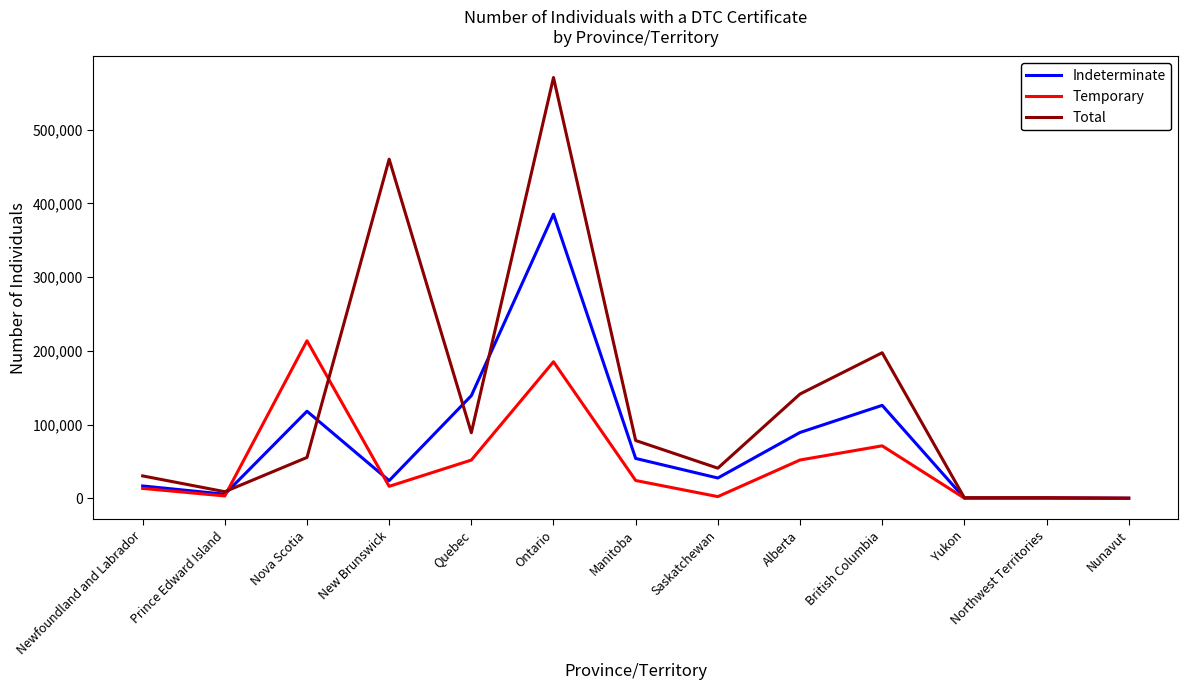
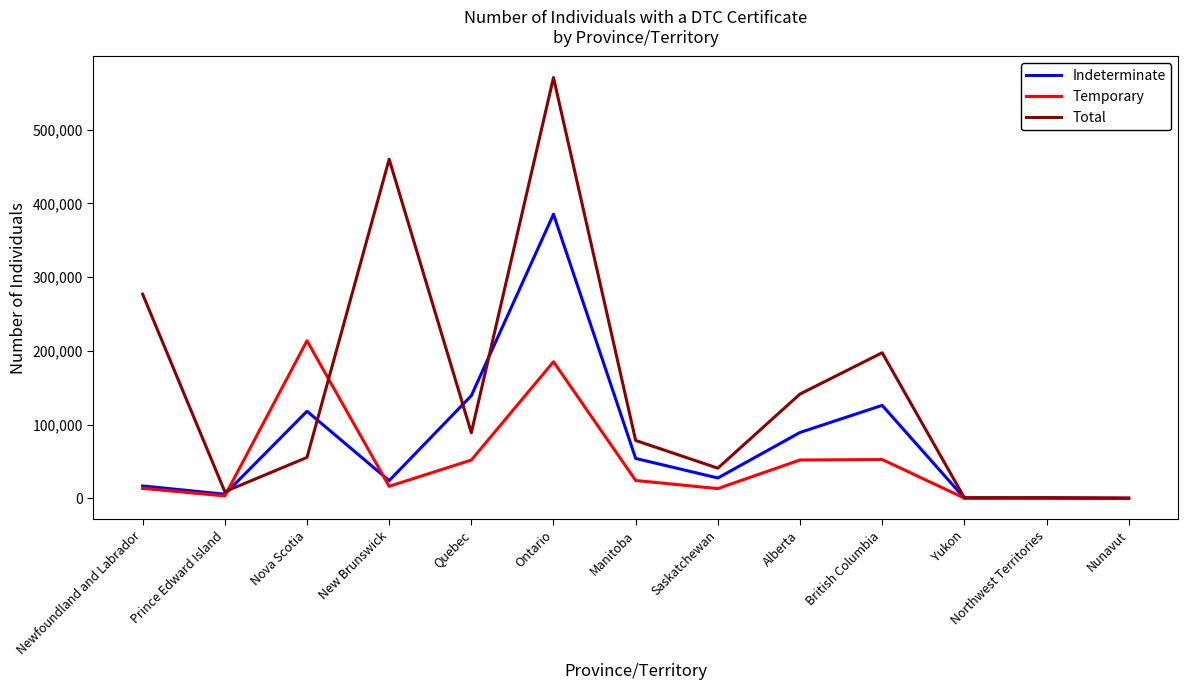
  {
    "Indeterminate": {
      "Nova Scotia": "120,000",
      "New Brunswick": "20,000",
      "Quebec": "140,000",
      "Ontario": "390,000",
      "Manitoba": "50,000",
      "Saskatchewan": "30,000",
      "Alberta": "90,000",
      "British Columbia": "130,000"
    },
    "Temporary": {
      "Nova Scotia": "210,000",
      "New Brunswick": "20,000",
      "Quebec": "50,000",
      "Ontario": "190,000",
      "Manitoba": "20,000",
-     "Saskatchewan": "0",
+     "Saskatchewan": "10,000",
      "Alberta": "50,000",
-     "British Columbia": "70,000"
+     "British Columbia": "50,000"
    },
    "Total": {
-     "Newfoundland and Labrador": "30,000",
+     "Newfoundland and Labrador": "280,000",
      "Nova Scotia": "60,000",
      "New Brunswick": "460,000",
      "Quebec": "90,000",
      "Ontario": "570,000",
      "Manitoba": "80,000",
      "Saskatchewan": "40,000",
      "Alberta": "140,000",
      "British Columbia": "200,000"
    }
  }
